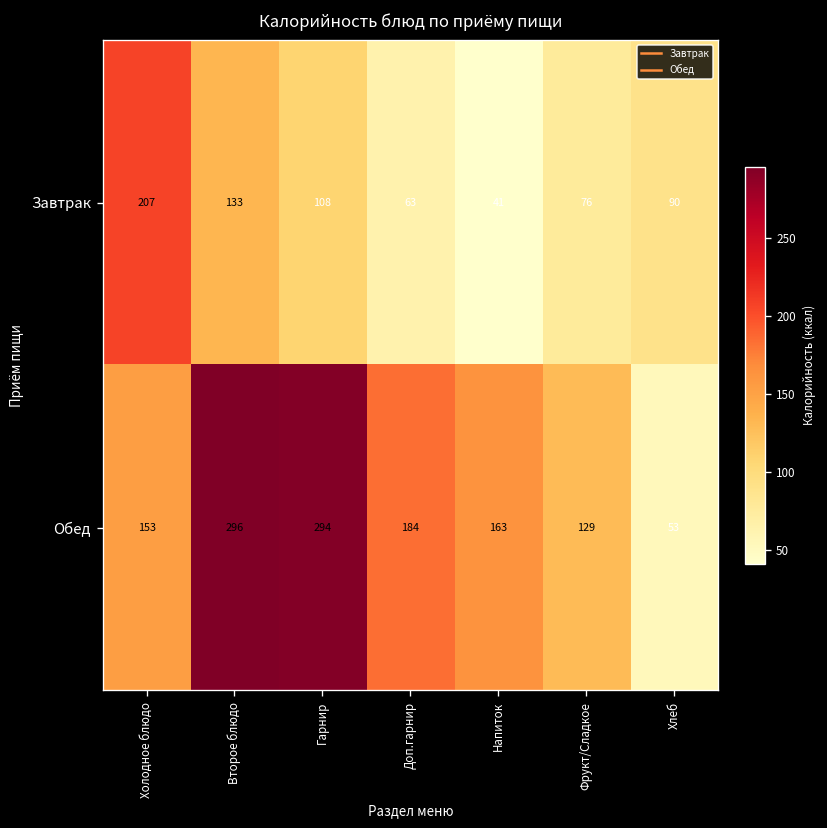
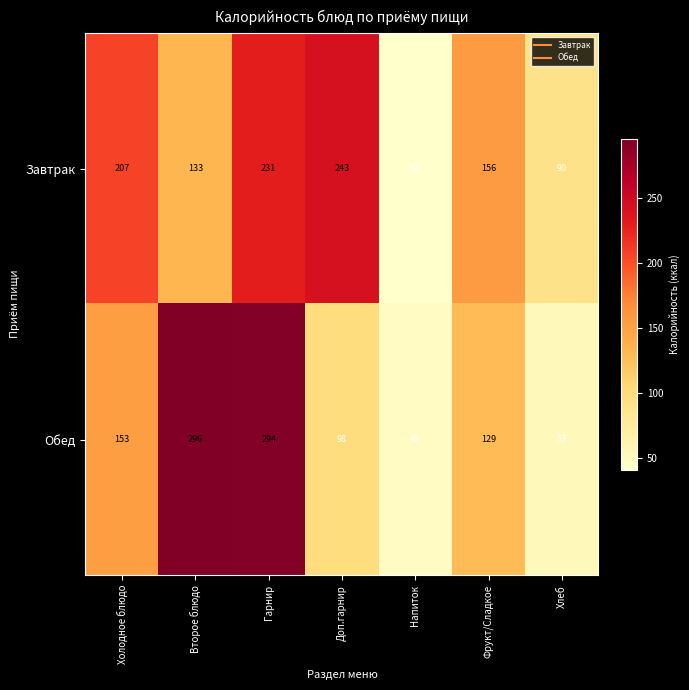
  {
    "Завтрак": {
      "Холодное блюдо": 207,
      "Второе блюдо": 133,
-     "Гарнир": 108,
-     "Доп.гарнир": 63,
+     "Гарнир": 231,
+     "Доп.гарнир": 243,
      "Напиток": 41,
-     "Фрукт/Сладкое": 76,
+     "Фрукт/Сладкое": 156,
      "Хлеб": 90
    },
    "Обед": {
      "Холодное блюдо": 153,
      "Второе блюдо": 296,
      "Гарнир": 294,
-     "Доп.гарнир": 184,
-     "Напиток": 163,
+     "Доп.гарнир": 98,
+     "Напиток": 48,
      "Фрукт/Сладкое": 129,
      "Хлеб": 53
    }
  }
